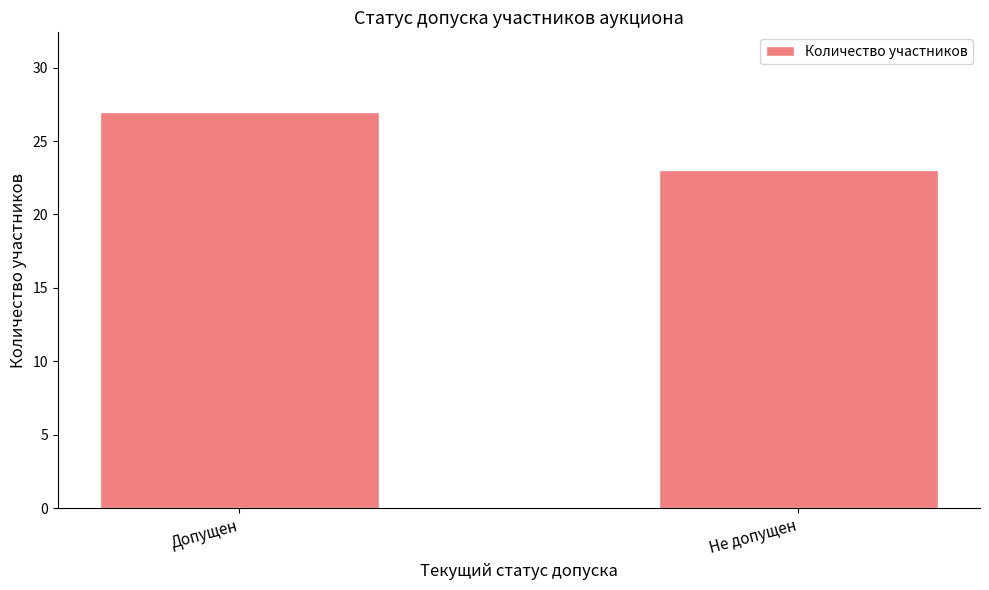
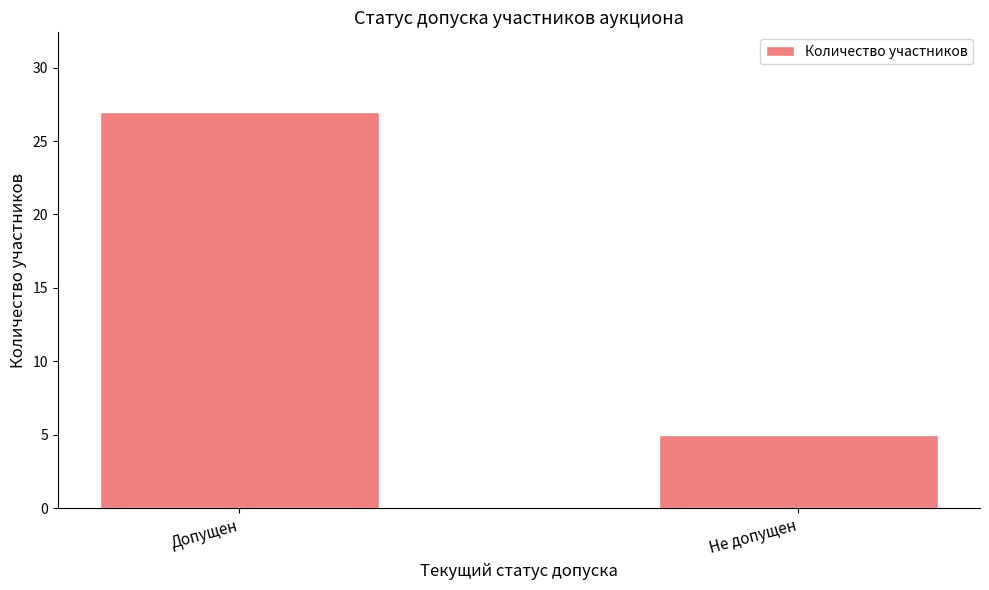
  {
    "Допущен": 27,
-   "Не допущен": 23
+   "Не допущен": 5
  }
